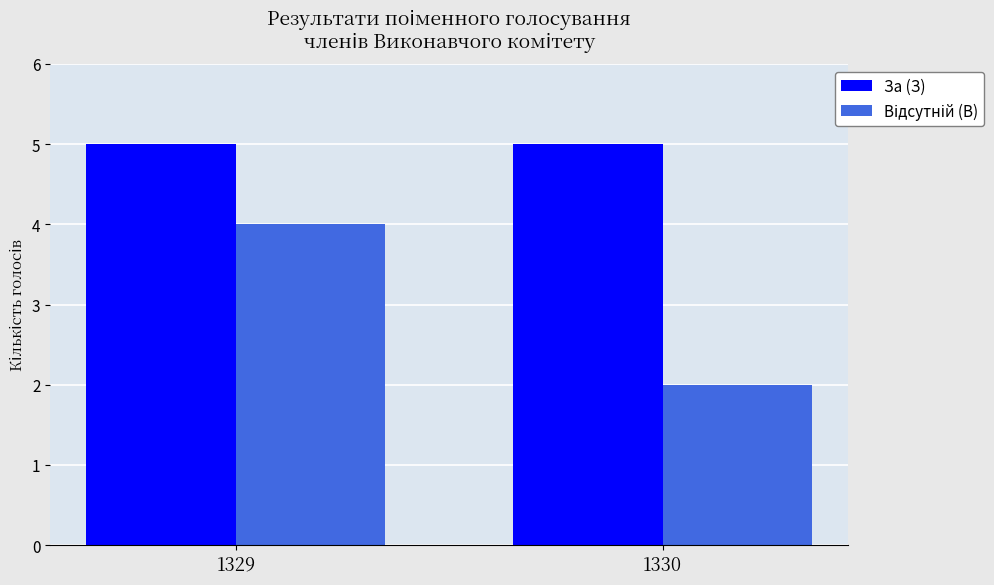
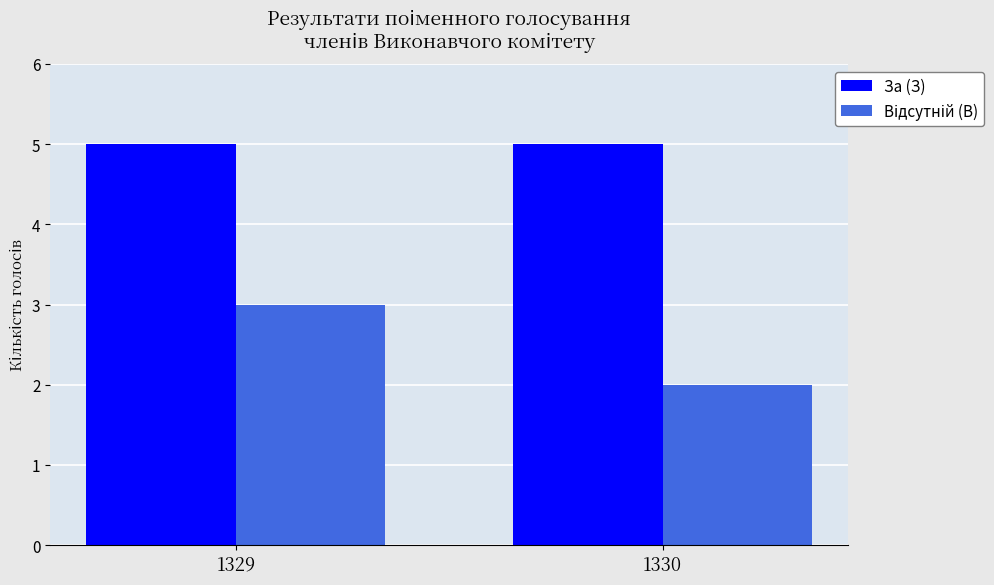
  {
    "За (З)": {
      "1329": 5,
      "1330": 5
    },
    "Відсутній (В)": {
-     "1329": 4,
+     "1329": 3,
      "1330": 2
    }
  }
